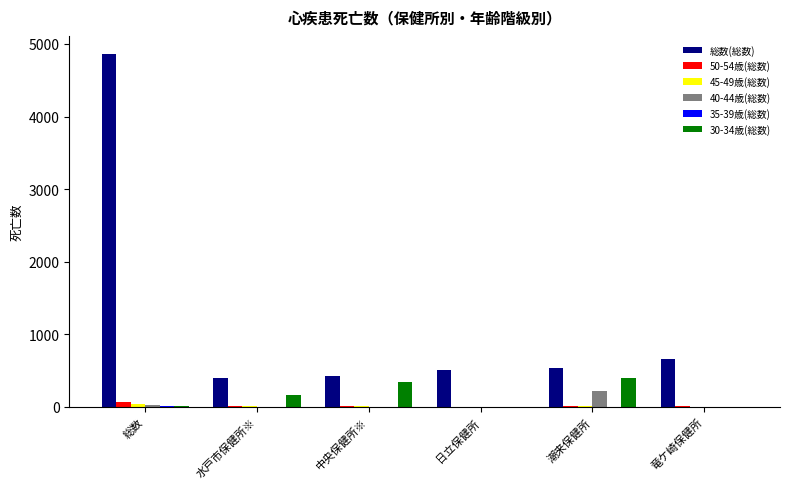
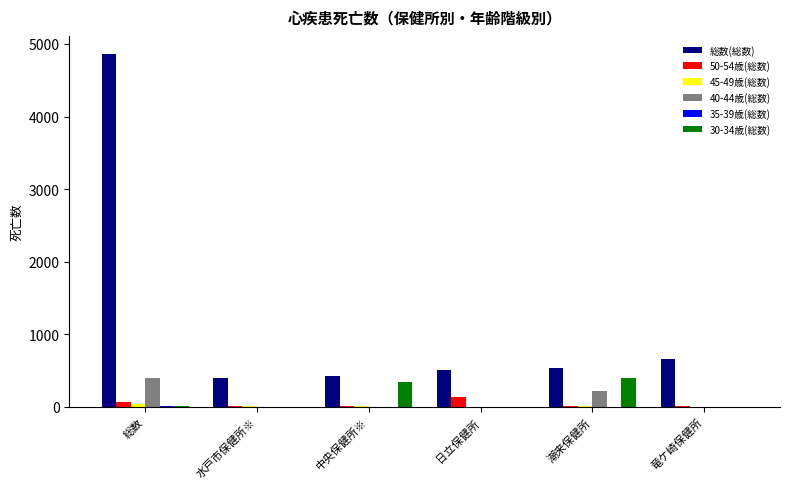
  {
    "総数(総数)": {
      "総数": 4900,
      "水戸市保健所※": 400,
      "中央保健所※": 400,
      "日立保健所": 500,
      "潮来保健所": 500,
      "竜ケ崎保健所": 700
    },
    "50-54歳(総数)": {
      "総数": 100,
-     "日立保健所": 0
+     "日立保健所": 100
    },
    "45-49歳(総数)": {
      "総数": 0
    },
    "40-44歳(総数)": {
-     "総数": 0,
+     "総数": 400,
      "中央保健所※": 0,
      "日立保健所": 0,
      "潮来保健所": 200
    },
    "35-39歳(総数)": {
      "中央保健所※": 0,
      "日立保健所": 0
    },
    "30-34歳(総数)": {
-     "水戸市保健所※": 200,
+     "水戸市保健所※": 0,
      "中央保健所※": 300,
      "潮来保健所": 400
    }
  }
